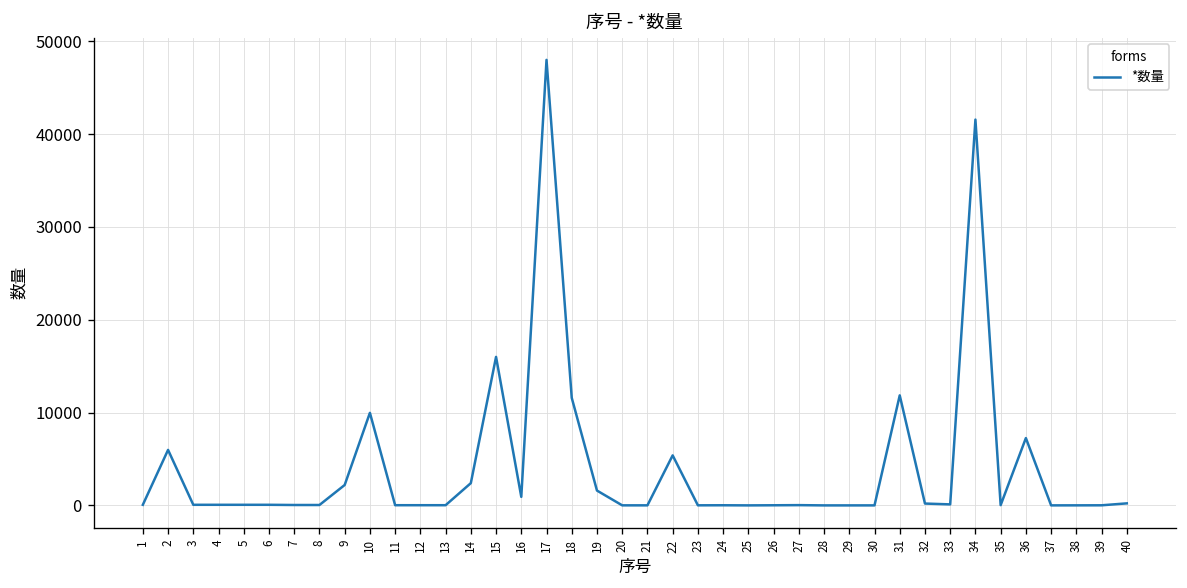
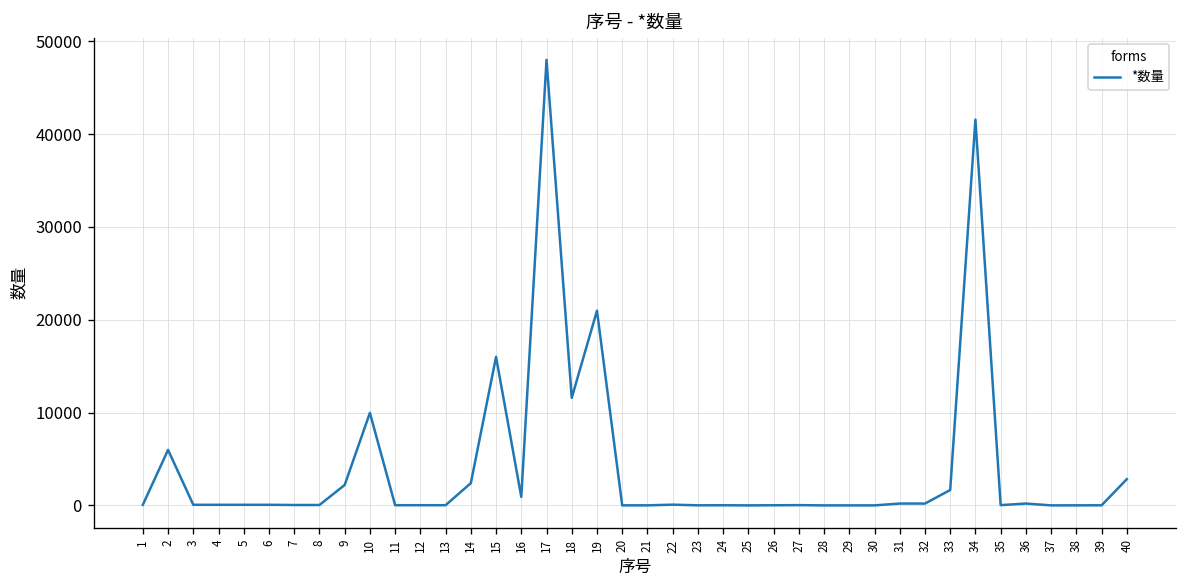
  {
    "1": 0,
    "2": 6000,
    "3": 0,
    "4": 0,
    "5": 0,
    "6": 0,
    "7": 0,
    "8": 0,
    "9": 2000,
    "10": 10000,
    "11": 0,
    "12": 0,
    "13": 0,
    "14": 2000,
    "15": 16000,
    "16": 1000,
    "17": 48000,
    "18": 12000,
-   "19": 2000,
+   "19": 21000,
    "20": 0,
    "21": 0,
-   "22": 5000,
+   "22": 0,
    "23": 0,
    "24": 0,
    "25": 0,
    "26": 0,
    "27": 0,
    "28": 0,
    "29": 0,
    "30": 0,
-   "31": 12000,
+   "31": 0,
    "32": 0,
-   "33": 0,
+   "33": 2000,
    "34": 42000,
    "35": 0,
-   "36": 7000,
+   "36": 0,
    "37": 0,
    "38": 0,
    "39": 0,
-   "40": 0
+   "40": 3000
  }
